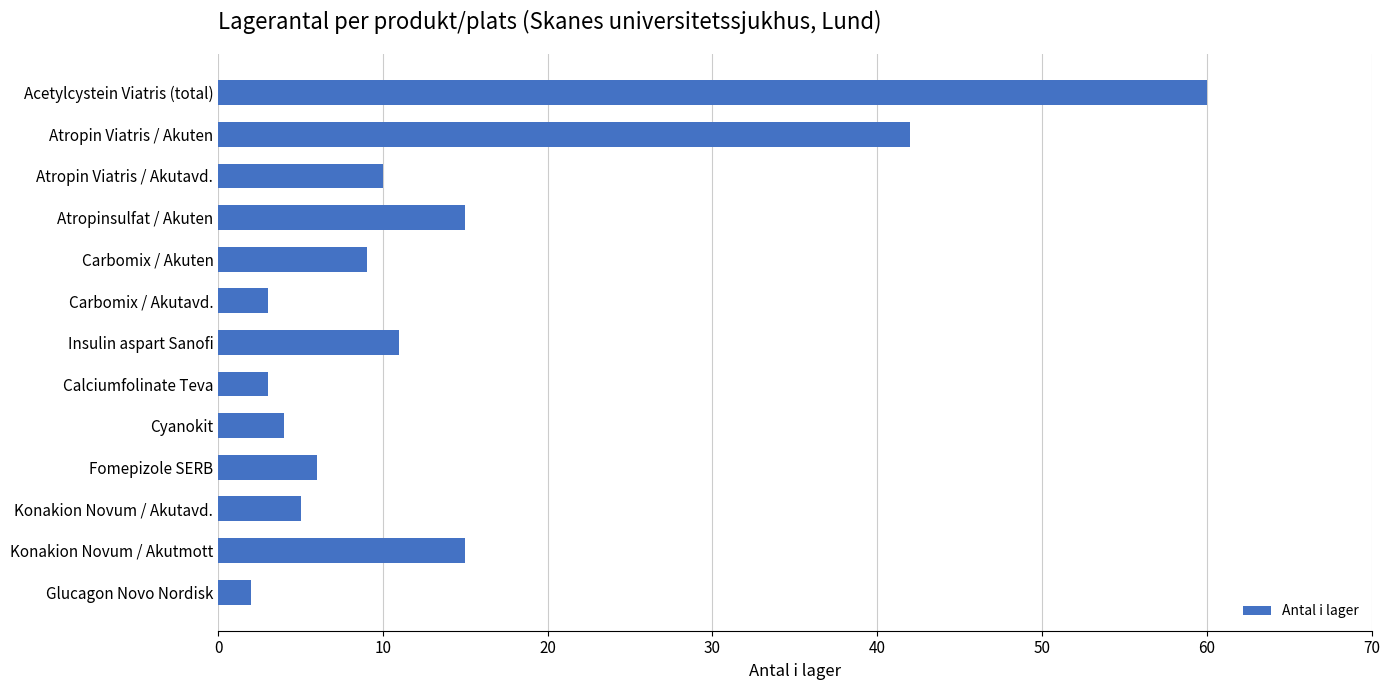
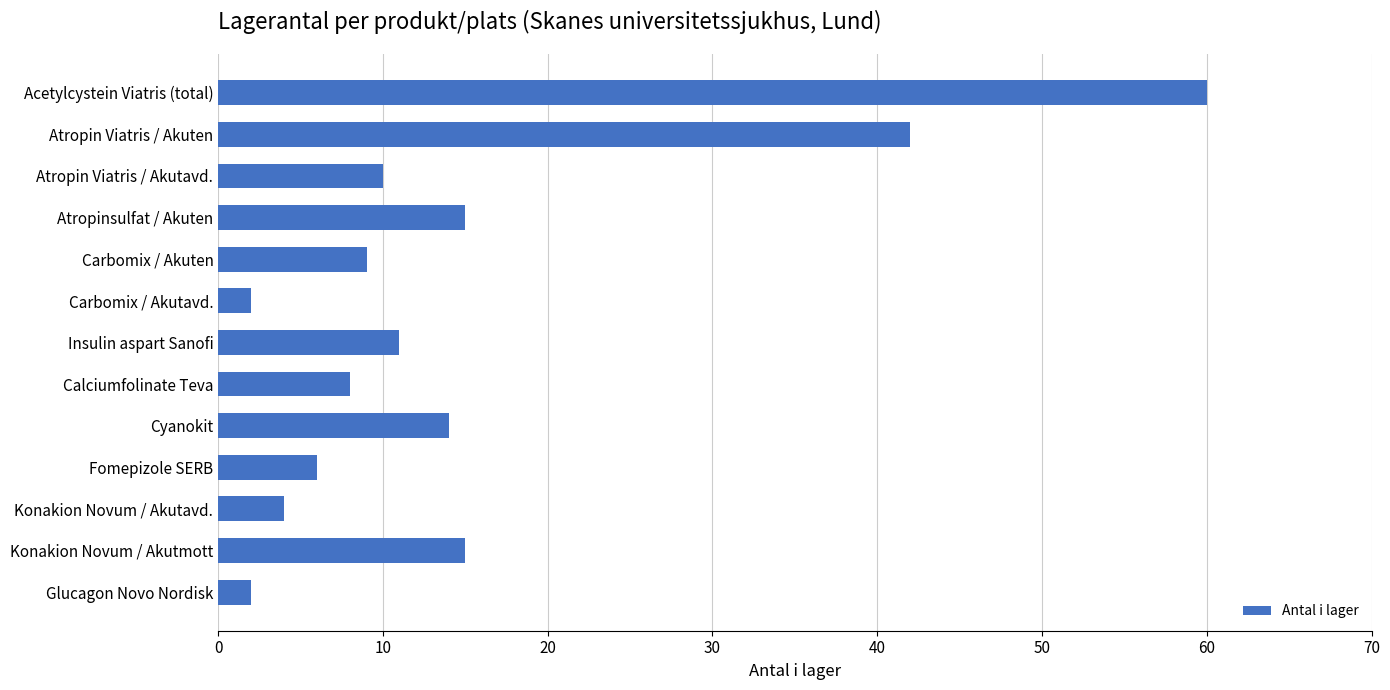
  {
    "Acetylcystein Viatris (total)": 60,
    "Atropin Viatris / Akuten": 42,
    "Atropin Viatris / Akutavd.": 10,
    "Atropinsulfat / Akuten": 15,
    "Carbomix / Akuten": 9,
-   "Carbomix / Akutavd.": 3,
+   "Carbomix / Akutavd.": 2,
    "Insulin aspart Sanofi": 11,
-   "Calciumfolinate Teva": 3,
-   "Cyanokit": 4,
+   "Calciumfolinate Teva": 8,
+   "Cyanokit": 14,
    "Fomepizole SERB": 6,
-   "Konakion Novum / Akutavd.": 5,
+   "Konakion Novum / Akutavd.": 4,
    "Konakion Novum / Akutmott": 15,
    "Glucagon Novo Nordisk": 2
  }
